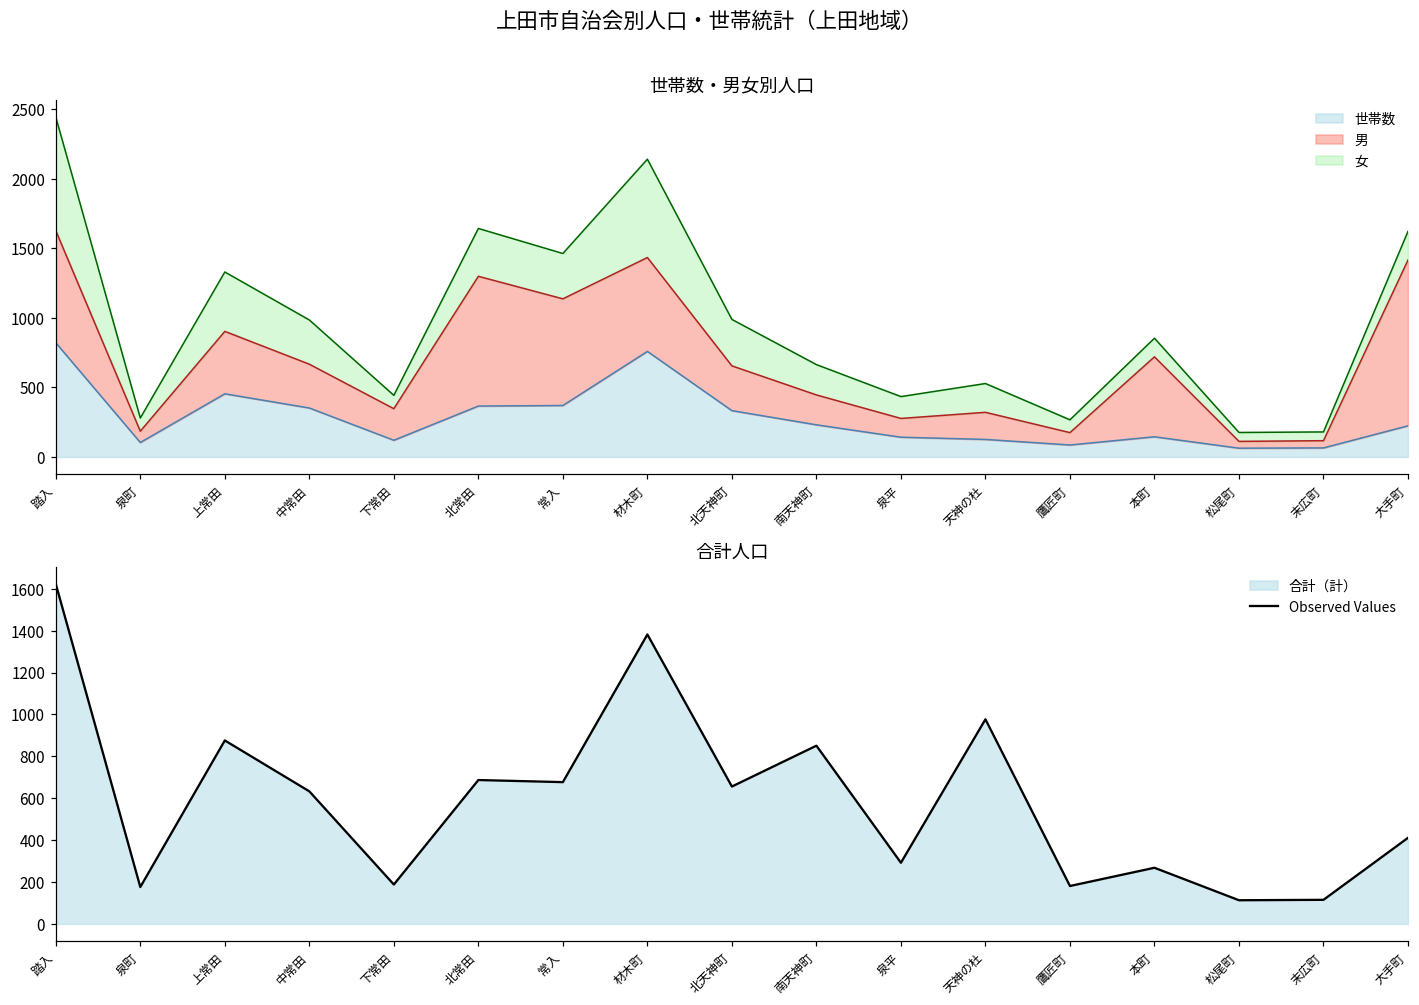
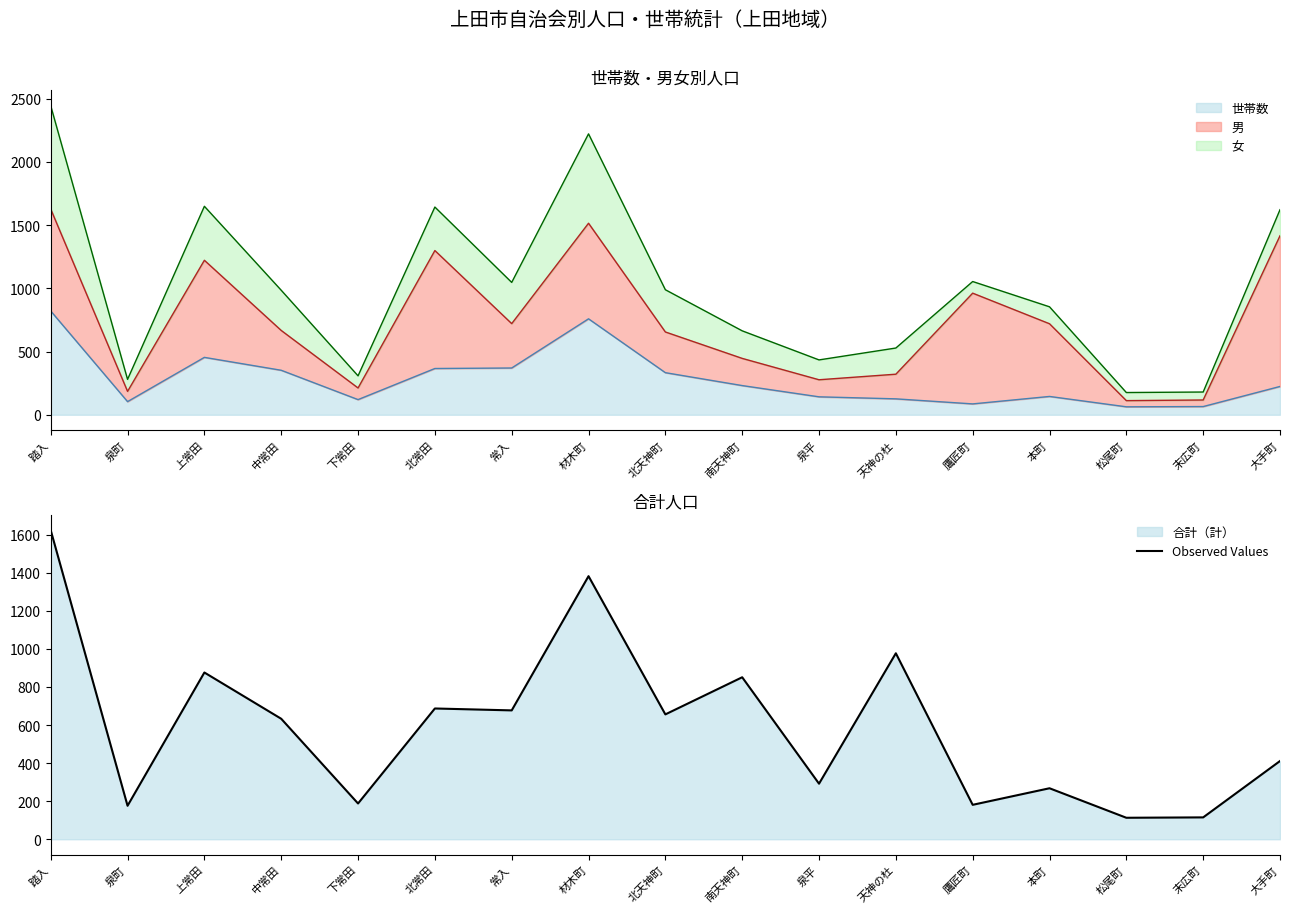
  {
    "世帯数・男女別人口": {
      "男": {
        "踏入": 810,
        "泉町": 80,
-       "上常田": 450,
+       "上常田": 770,
        "中常田": 320,
-       "下常田": 230,
+       "下常田": 90,
        "北常田": 930,
-       "常入": 770,
-       "材木町": 680,
+       "常入": 350,
+       "材木町": 760,
        "北天神町": 320,
        "南天神町": 220,
        "泉平": 140,
        "天神の杜": 200,
-       "鷹匠町": 90,
+       "鷹匠町": 880,
        "本町": 580,
        "松尾町": 50,
        "末広町": 50,
        "大手町": 1190
      }
    },
    "合計人口": {
      "踏入": 1620,
      "泉町": 180,
      "上常田": 880,
      "中常田": 630,
      "下常田": 190,
      "北常田": 690,
      "常入": 680,
      "材木町": 1380,
      "北天神町": 660,
      "南天神町": 850,
      "泉平": 290,
      "天神の杜": 980,
      "鷹匠町": 180,
      "本町": 270,
      "松尾町": 110,
      "末広町": 120,
      "大手町": 410
    }
  }
